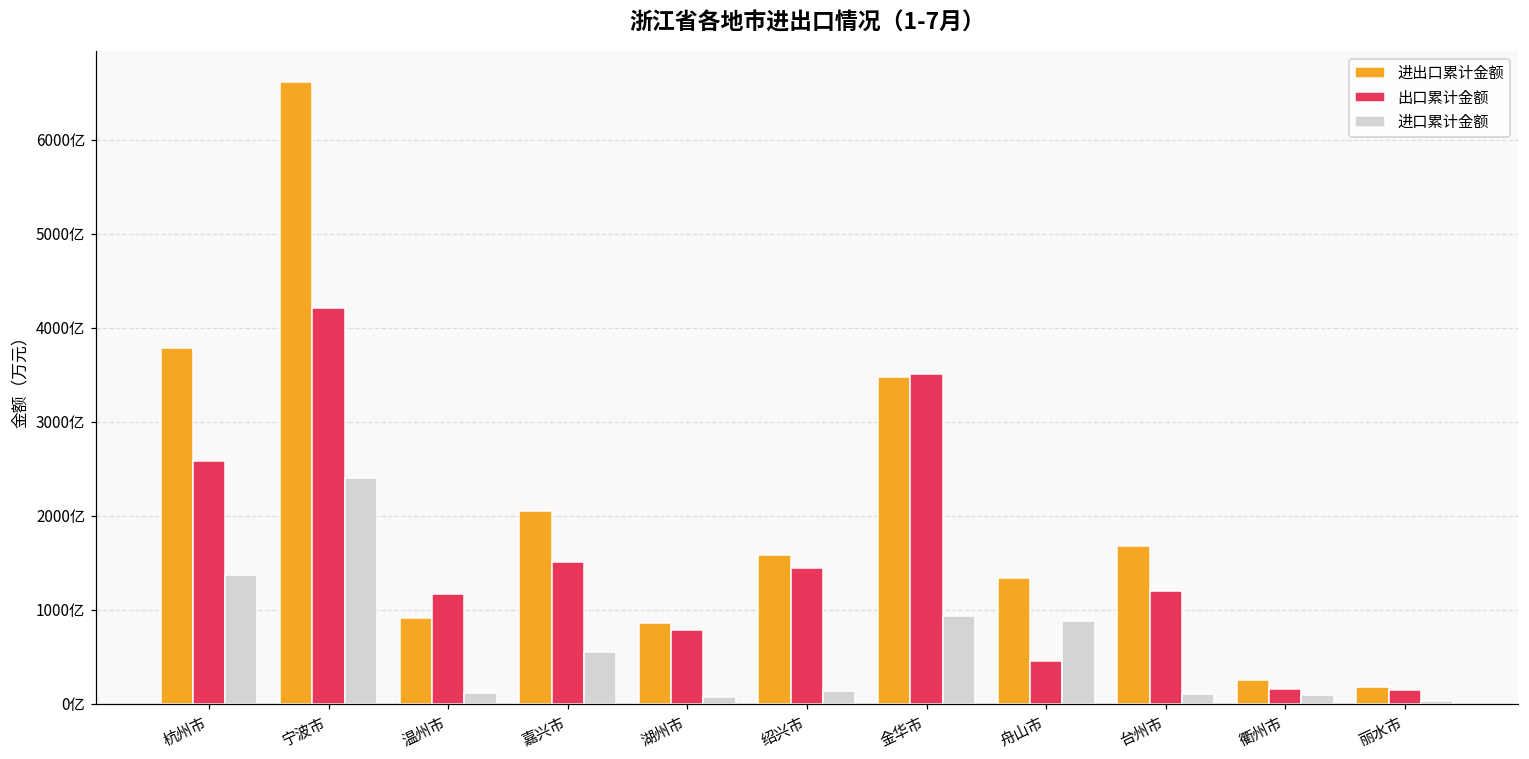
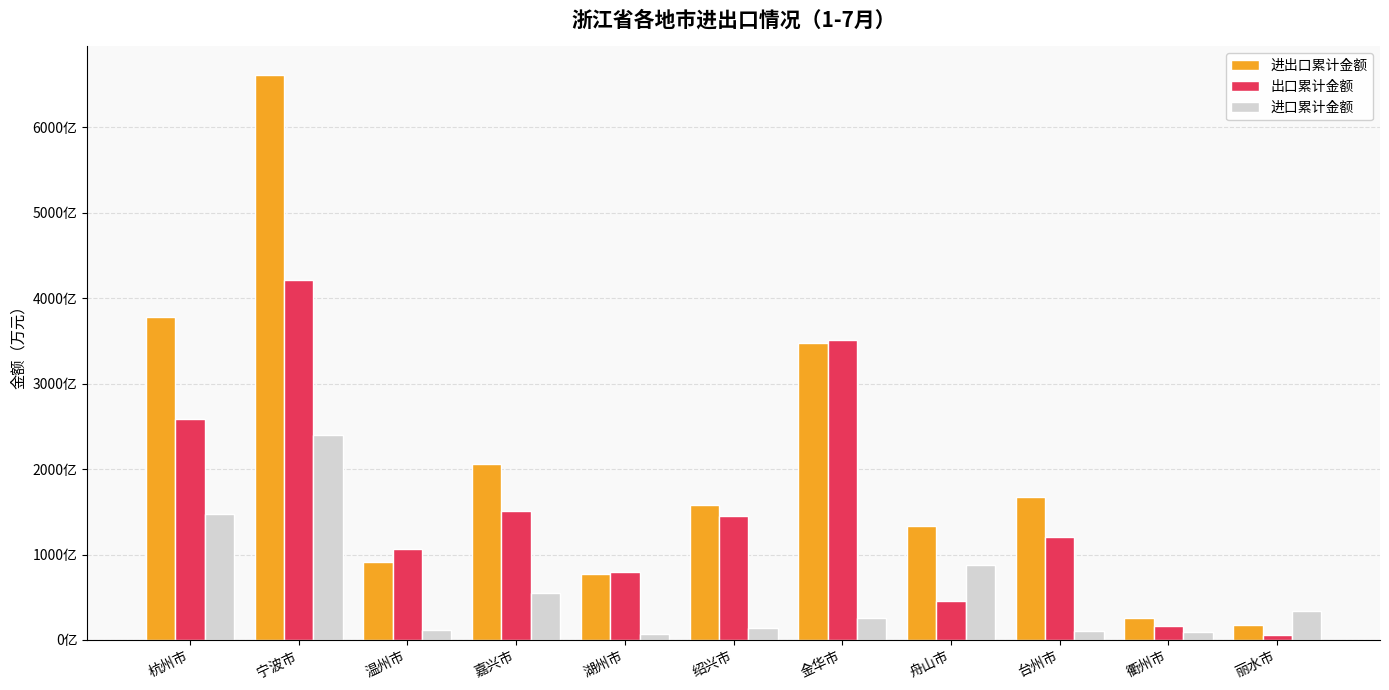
  {
    "进出口累计金额": {
      "杭州市": "3800亿",
      "宁波市": "6600亿",
      "温州市": "900亿",
      "嘉兴市": "2100亿",
-     "湖州市": "900亿",
+     "湖州市": "800亿",
      "绍兴市": "1600亿",
      "金华市": "3500亿",
      "舟山市": "1300亿",
      "台州市": "1700亿",
      "衢州市": "300亿",
      "丽水市": "200亿"
    },
    "出口累计金额": {
      "杭州市": "2600亿",
      "宁波市": "4200亿",
-     "温州市": "1200亿",
+     "温州市": "1100亿",
      "嘉兴市": "1500亿",
      "湖州市": "800亿",
      "绍兴市": "1400亿",
      "金华市": "3500亿",
      "舟山市": "500亿",
      "台州市": "1200亿",
      "衢州市": "200亿",
-     "丽水市": "150亿"
+     "丽水市": "50亿"
    },
    "进口累计金额": {
-     "杭州市": "1400亿",
+     "杭州市": "1500亿",
      "宁波市": "2400亿",
      "温州市": "100亿",
      "嘉兴市": "500亿",
      "湖州市": "100亿",
      "绍兴市": "100亿",
-     "金华市": "900亿",
+     "金华市": "300亿",
      "舟山市": "900亿",
      "台州市": "100亿",
      "衢州市": "100亿",
-     "丽水市": "0亿"
+     "丽水市": "300亿"
    }
  }
